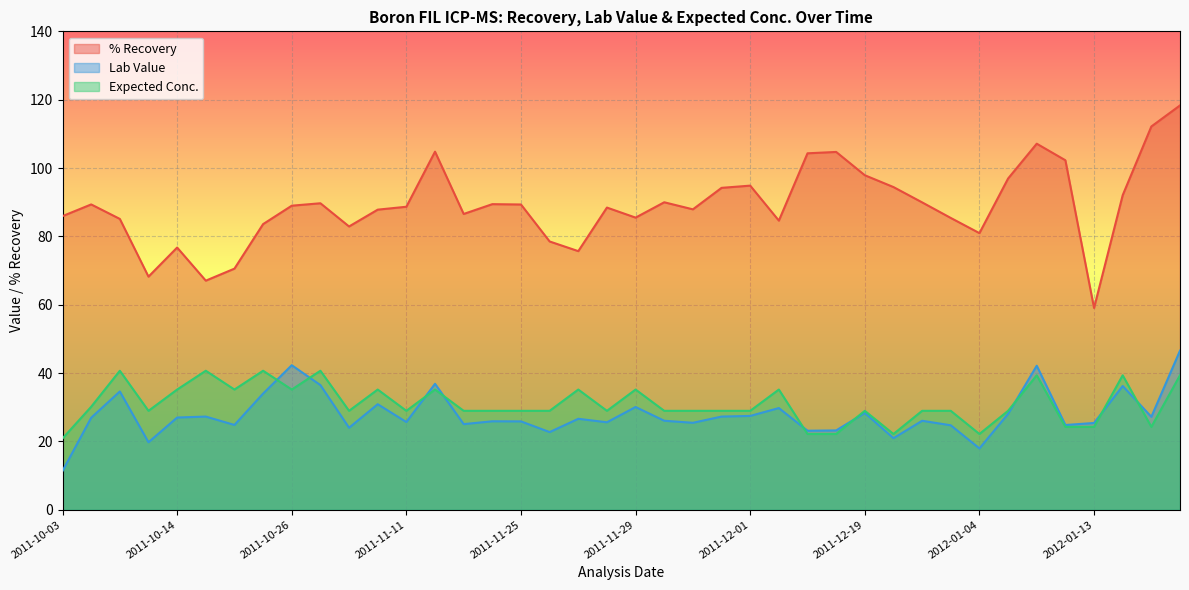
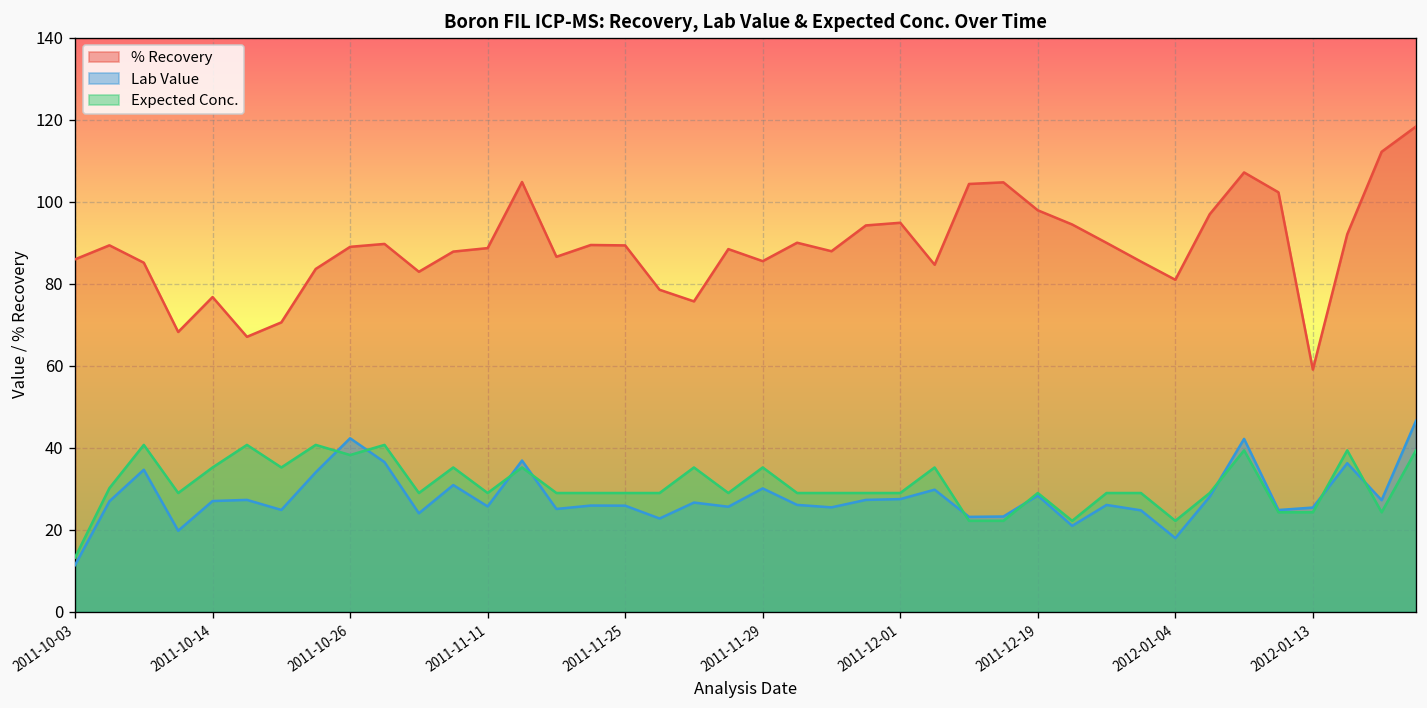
  {
    "% Recovery": {
      "2011-10-03": 86,
      "2011-10-26": 89,
      "2011-11-25": 89,
      "2012-01-04": 81,
      "2012-01-13": 59
    },
    "Lab Value": {
      "2011-10-03": 11,
      "2011-10-26": 42,
      "2011-11-25": 26,
      "2012-01-04": 18,
      "2012-01-13": 25
    },
    "Expected Conc.": {
-     "2011-10-03": 21,
-     "2011-10-26": 35,
+     "2011-10-03": 13,
+     "2011-10-26": 38,
      "2011-11-25": 29,
      "2012-01-04": 22,
      "2012-01-13": 24
    }
  }
